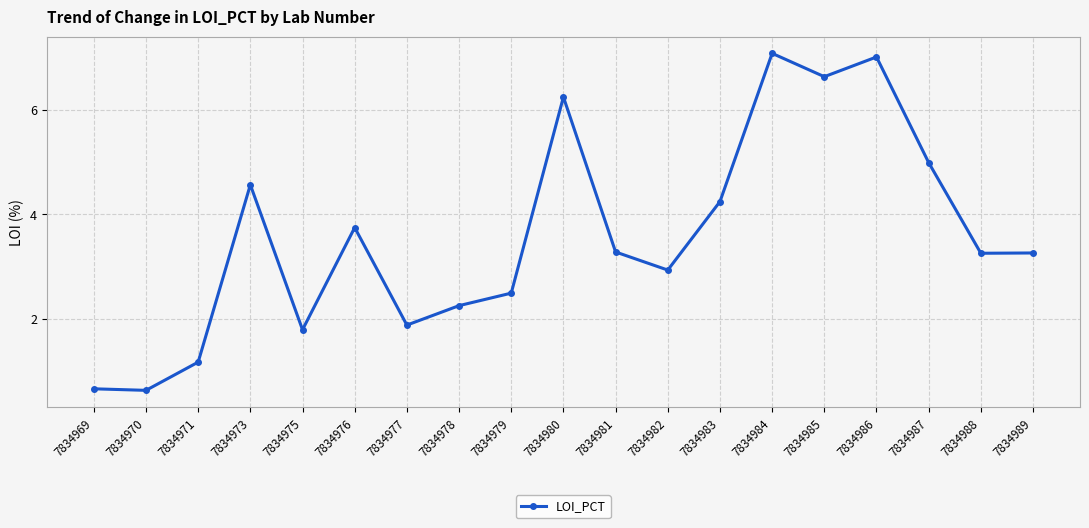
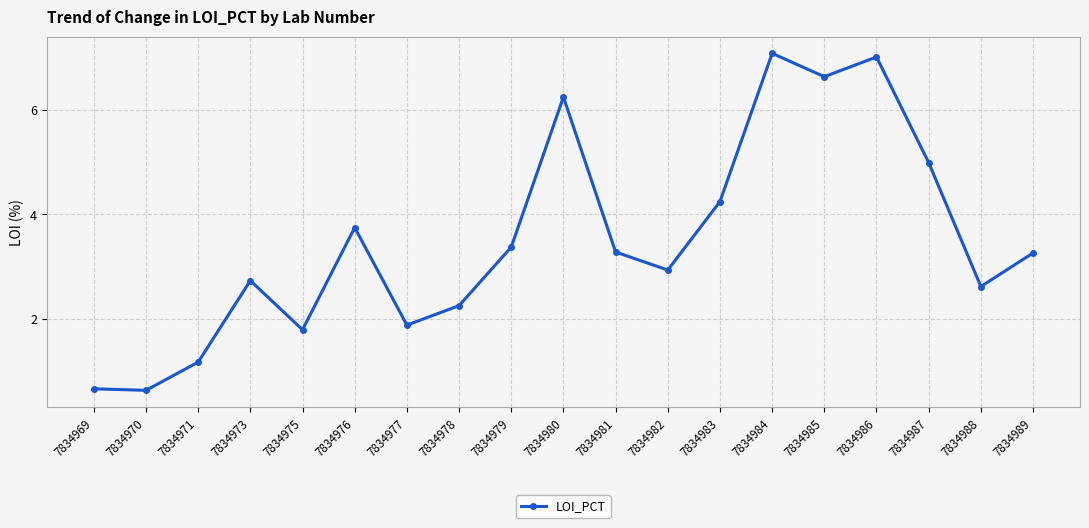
  {
    "7834969": 0.7,
    "7834970": 0.6,
    "7834971": 1.2,
-   "7834973": 4.6,
+   "7834973": 2.7,
    "7834975": 1.8,
    "7834976": 3.7,
    "7834977": 1.9,
    "7834978": 2.3,
-   "7834979": 2.5,
+   "7834979": 3.4,
    "7834980": 6.2,
    "7834981": 3.3,
    "7834982": 2.9,
    "7834983": 4.2,
    "7834984": 7.1,
    "7834985": 6.6,
    "7834986": 7.0,
    "7834987": 5.0,
-   "7834988": 3.3,
+   "7834988": 2.6,
    "7834989": 3.3
  }
